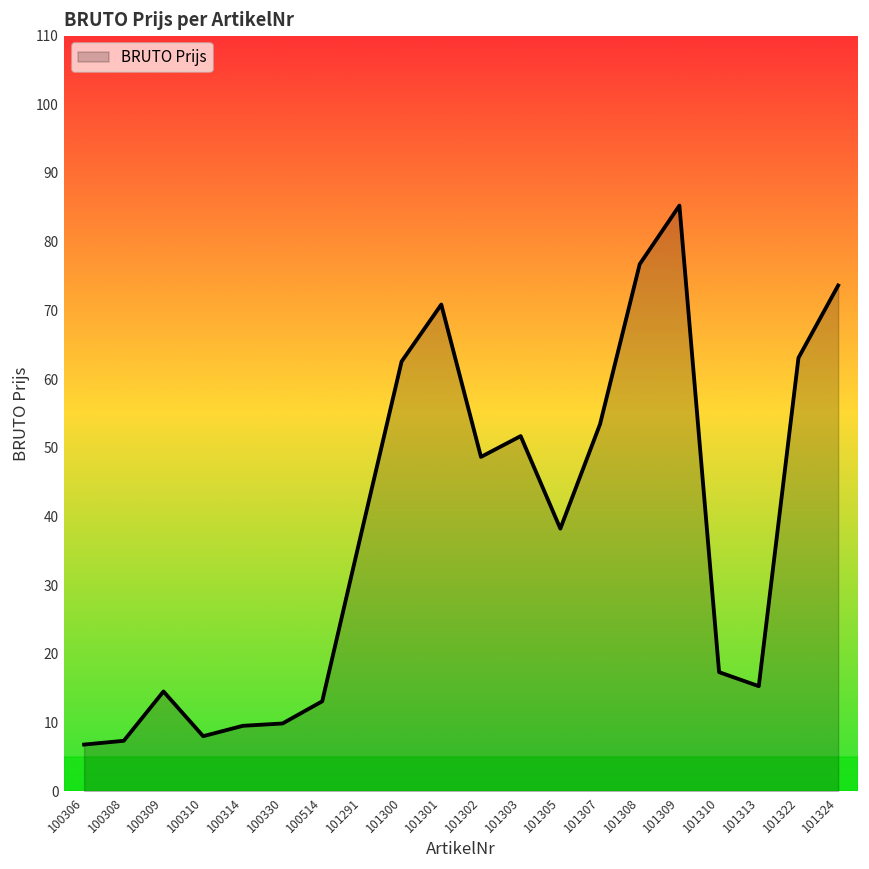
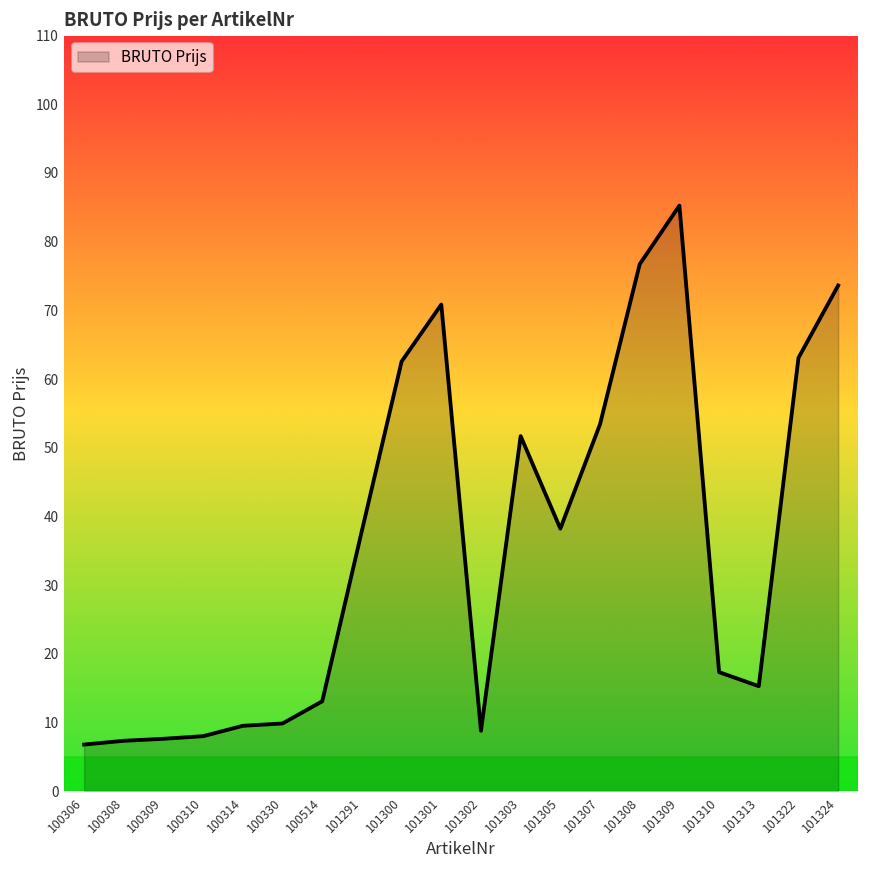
  {
    "100306": 7,
    "100308": 7,
-   "100309": 15,
+   "100309": 8,
    "100310": 8,
    "100314": 10,
    "100330": 10,
    "100514": 13,
    "101291": 38,
    "101300": 63,
    "101301": 71,
-   "101302": 49,
+   "101302": 9,
    "101303": 52,
    "101305": 38,
    "101307": 53,
    "101308": 77,
    "101309": 85,
    "101310": 17,
    "101313": 15,
    "101322": 63,
    "101324": 74
  }
